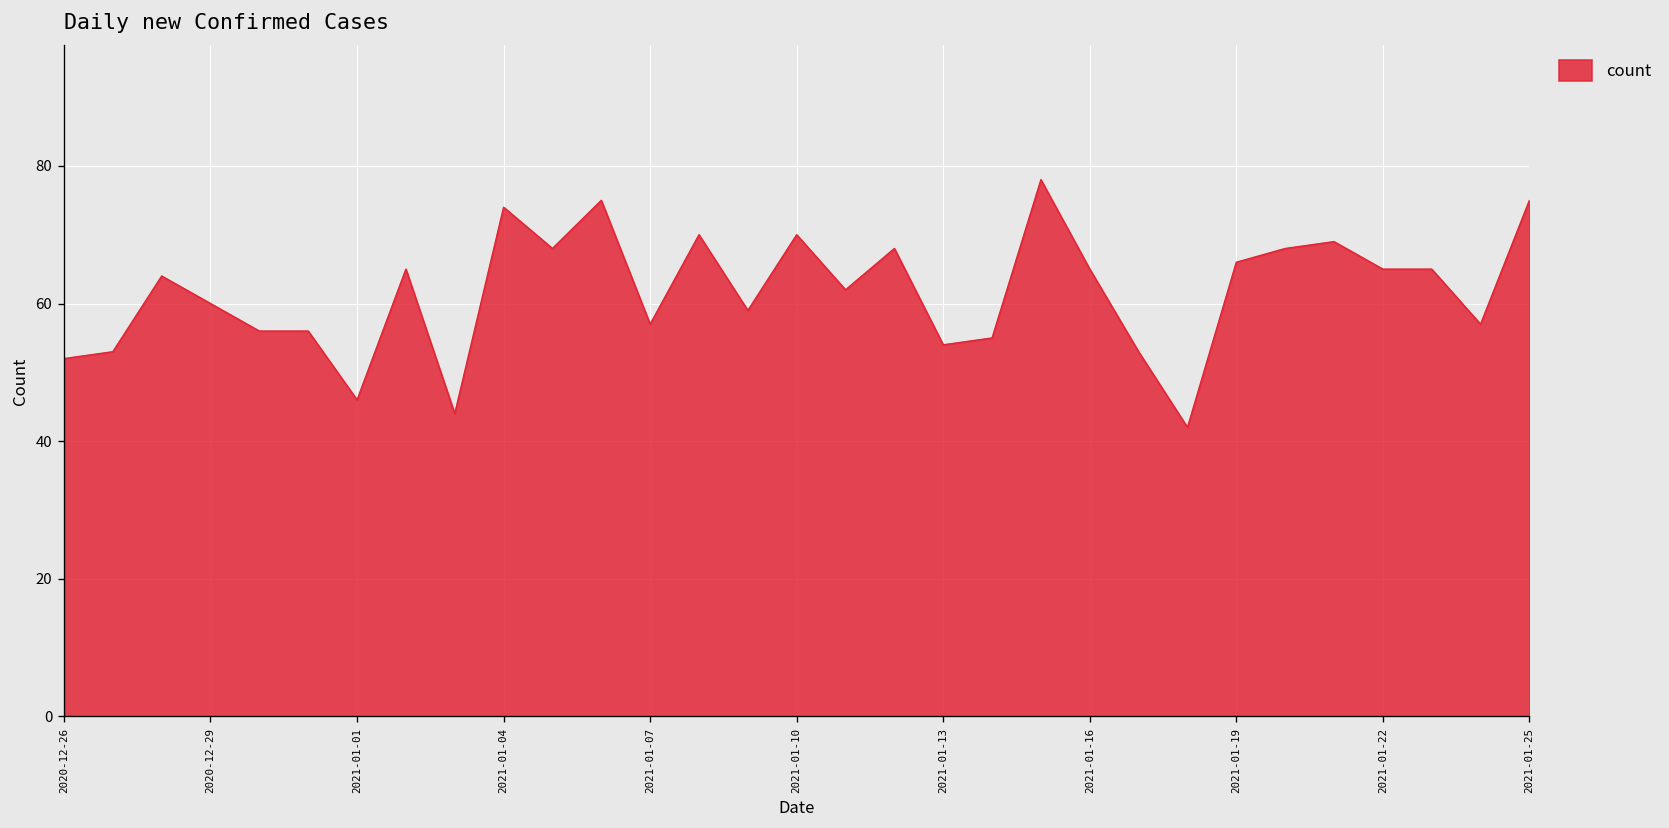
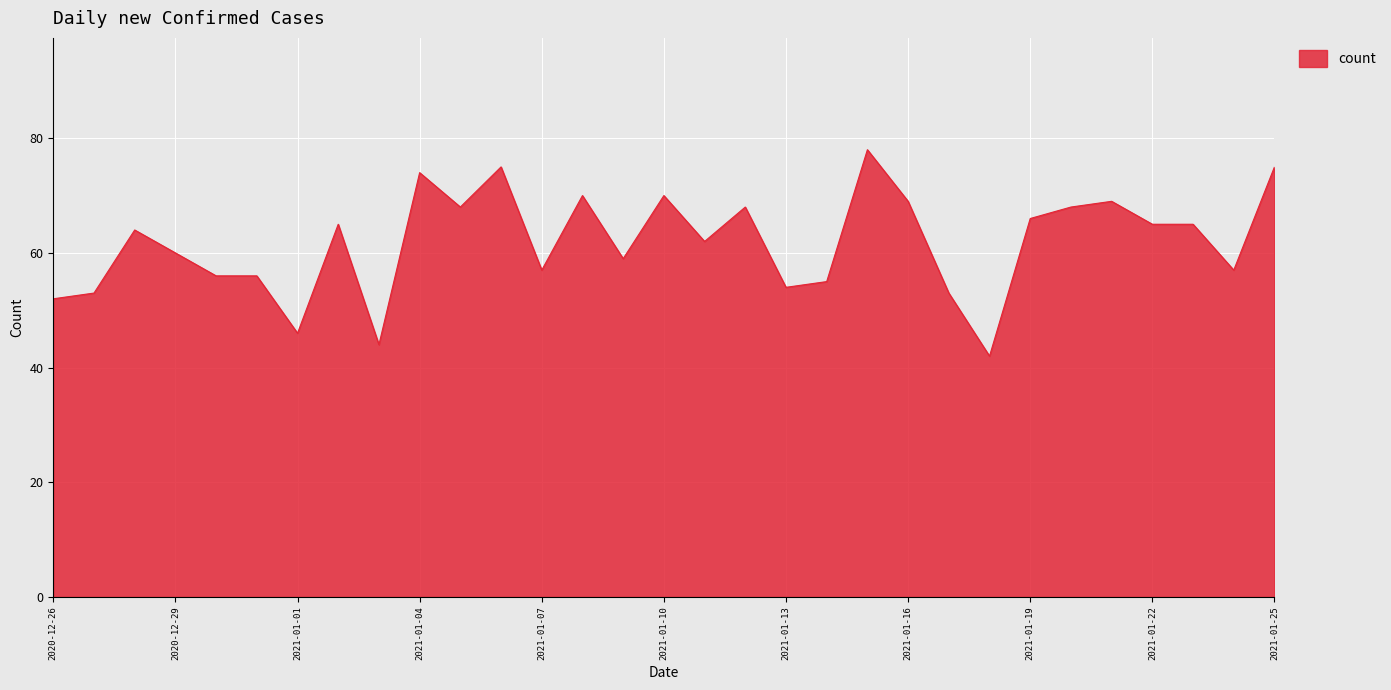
  {
    "2020-12-26": 52,
    "2020-12-29": 60,
    "2021-01-01": 46,
    "2021-01-04": 74,
    "2021-01-07": 57,
    "2021-01-10": 70,
    "2021-01-13": 54,
-   "2021-01-16": 65,
+   "2021-01-16": 69,
    "2021-01-19": 66,
    "2021-01-22": 65,
    "2021-01-25": 75
  }
